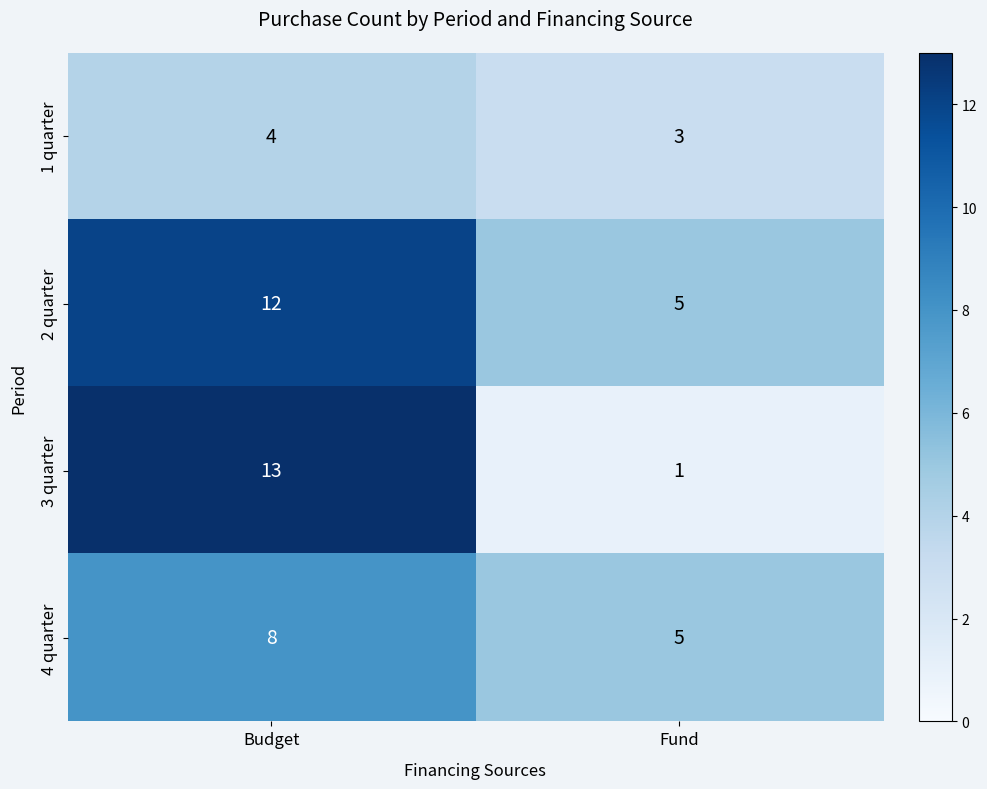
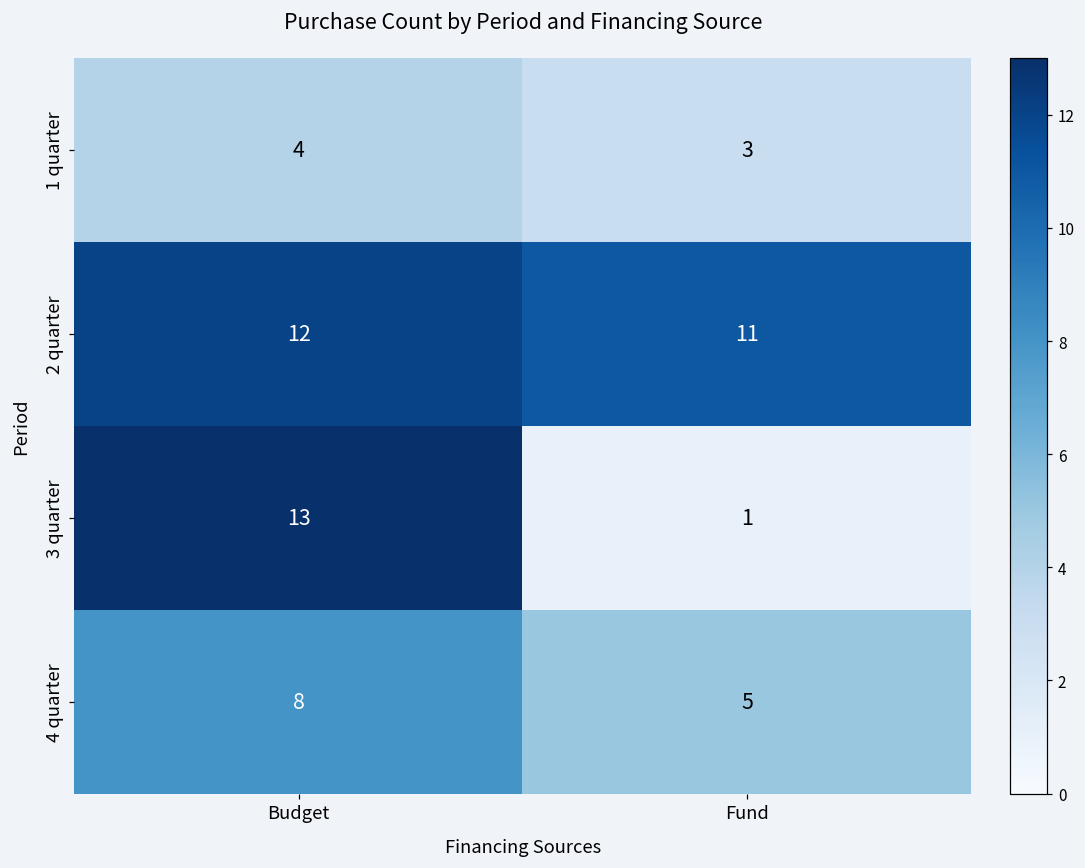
  {
    "1 quarter": {
      "Budget": 4,
      "Fund": 3
    },
    "2 quarter": {
      "Budget": 12,
-     "Fund": 5
+     "Fund": 11
    },
    "3 quarter": {
      "Budget": 13,
      "Fund": 1
    },
    "4 quarter": {
      "Budget": 8,
      "Fund": 5
    }
  }
